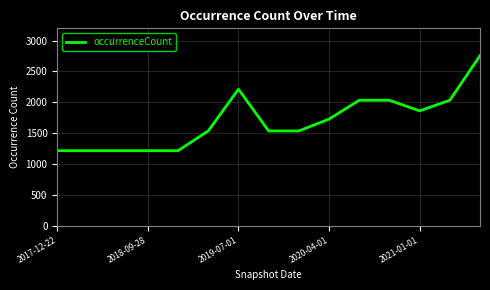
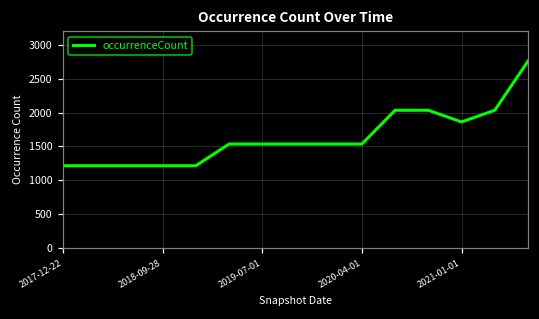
  {
    "2017-12-22": 1200,
    "2018-09-28": 1200,
-   "2019-07-01": 2200,
-   "2020-04-01": 1700,
+   "2019-07-01": 1500,
+   "2020-04-01": 1500,
    "2021-01-01": 1900
  }
